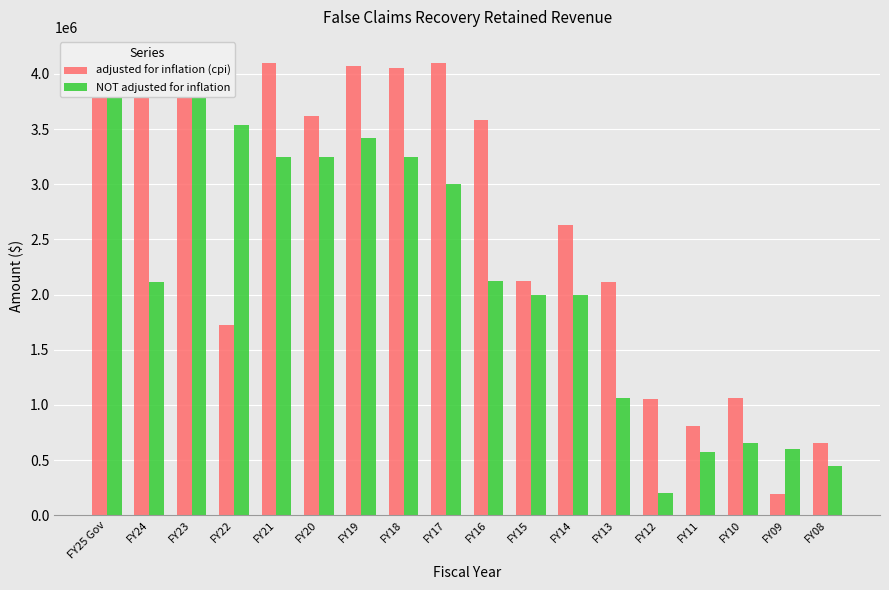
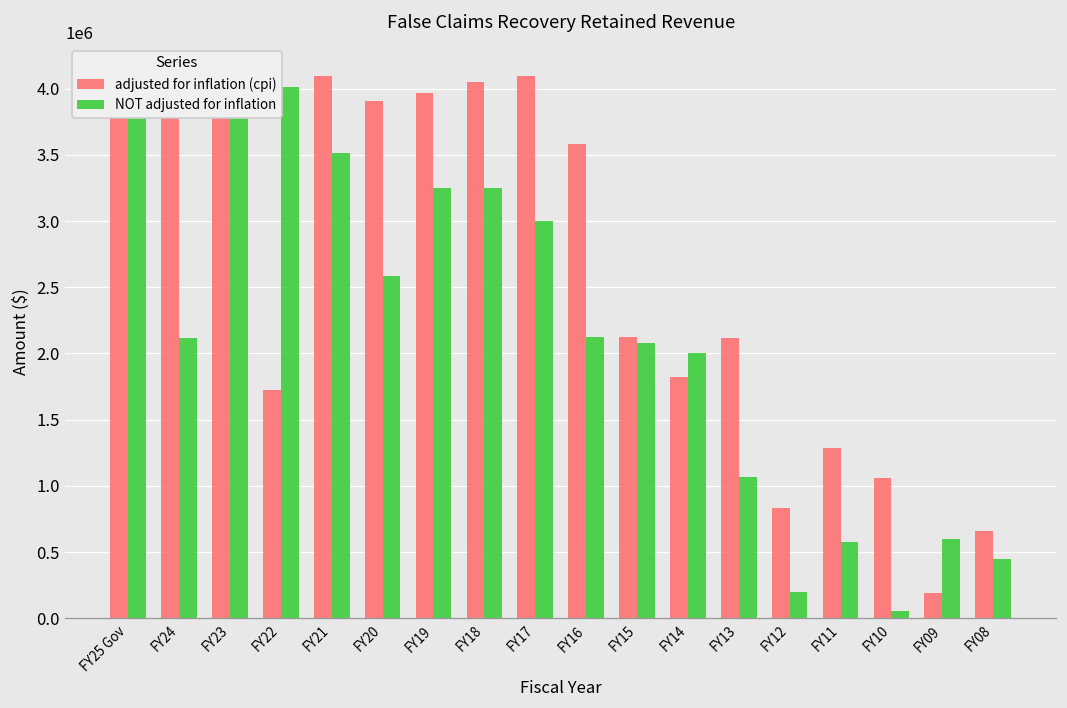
  {
    "adjusted for inflation (cpi)": {
      "FY22": 1720000,
      "FY21": 4100000,
-     "FY20": 3610000,
-     "FY19": 4080000,
+     "FY20": 3910000,
+     "FY19": 3970000,
      "FY18": 4050000,
      "FY17": 4100000,
      "FY16": 3580000,
      "FY15": 2130000,
-     "FY14": 2630000,
+     "FY14": 1820000,
      "FY13": 2120000,
-     "FY12": 1050000,
-     "FY11": 800000,
+     "FY12": 840000,
+     "FY11": 1290000,
      "FY10": 1060000,
      "FY09": 190000,
      "FY08": 660000
    },
    "NOT adjusted for inflation": {
      "FY24": 2120000,
-     "FY22": 3540000,
-     "FY21": 3250000,
-     "FY20": 3250000,
-     "FY19": 3420000,
+     "FY22": 4020000,
+     "FY21": 3510000,
+     "FY20": 2590000,
+     "FY19": 3250000,
      "FY18": 3250000,
      "FY17": 3000000,
      "FY16": 2120000,
-     "FY15": 2000000,
+     "FY15": 2080000,
      "FY14": 2000000,
      "FY13": 1070000,
      "FY12": 200000,
      "FY11": 580000,
-     "FY10": 650000,
+     "FY10": 50000,
      "FY09": 600000,
      "FY08": 450000
    }
  }
